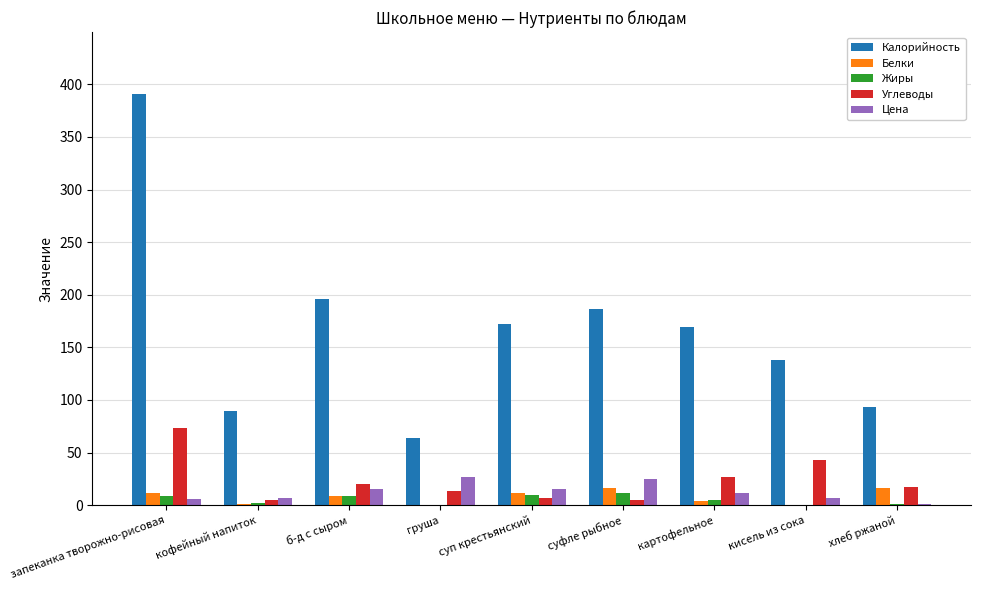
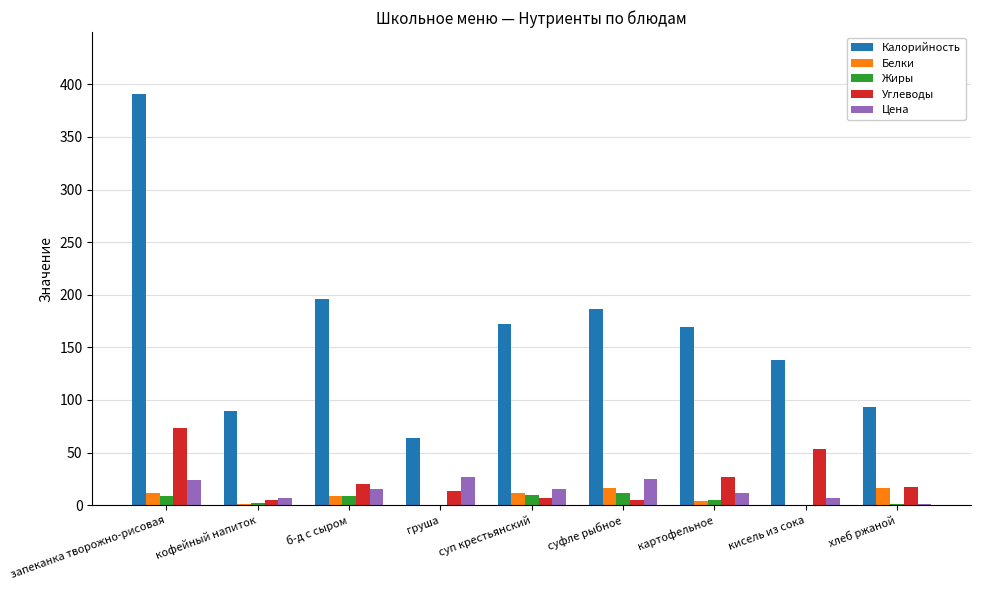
  {
    "Калорийность": {
      "запеканка творожно-рисовая": 391,
      "кофейный напиток": 90,
      "б-д с сыром": 196,
      "груша": 63,
      "суп крестьянский": 172,
      "суфле рыбное": 187,
      "картофельное": 169,
      "кисель из сока": 138,
      "хлеб ржаной": 93
    },
    "Белки": {
      "запеканка творожно-рисовая": 12,
      "б-д с сыром": 9,
      "суп крестьянский": 12,
      "суфле рыбное": 17,
      "картофельное": 4,
      "хлеб ржаной": 16
    },
    "Жиры": {
      "запеканка творожно-рисовая": 9,
      "б-д с сыром": 9,
      "суп крестьянский": 10,
      "суфле рыбное": 12,
      "картофельное": 5
    },
    "Углеводы": {
      "запеканка творожно-рисовая": 73,
      "кофейный напиток": 5,
      "б-д с сыром": 21,
      "груша": 14,
      "суп крестьянский": 7,
      "суфле рыбное": 5,
      "картофельное": 27,
-     "кисель из сока": 43,
+     "кисель из сока": 53,
      "хлеб ржаной": 18
    },
    "Цена": {
-     "запеканка творожно-рисовая": 6,
+     "запеканка творожно-рисовая": 24,
      "кофейный напиток": 6,
      "б-д с сыром": 15,
      "груша": 27,
      "суп крестьянский": 15,
      "суфле рыбное": 25,
      "картофельное": 12,
      "кисель из сока": 6
    }
  }
